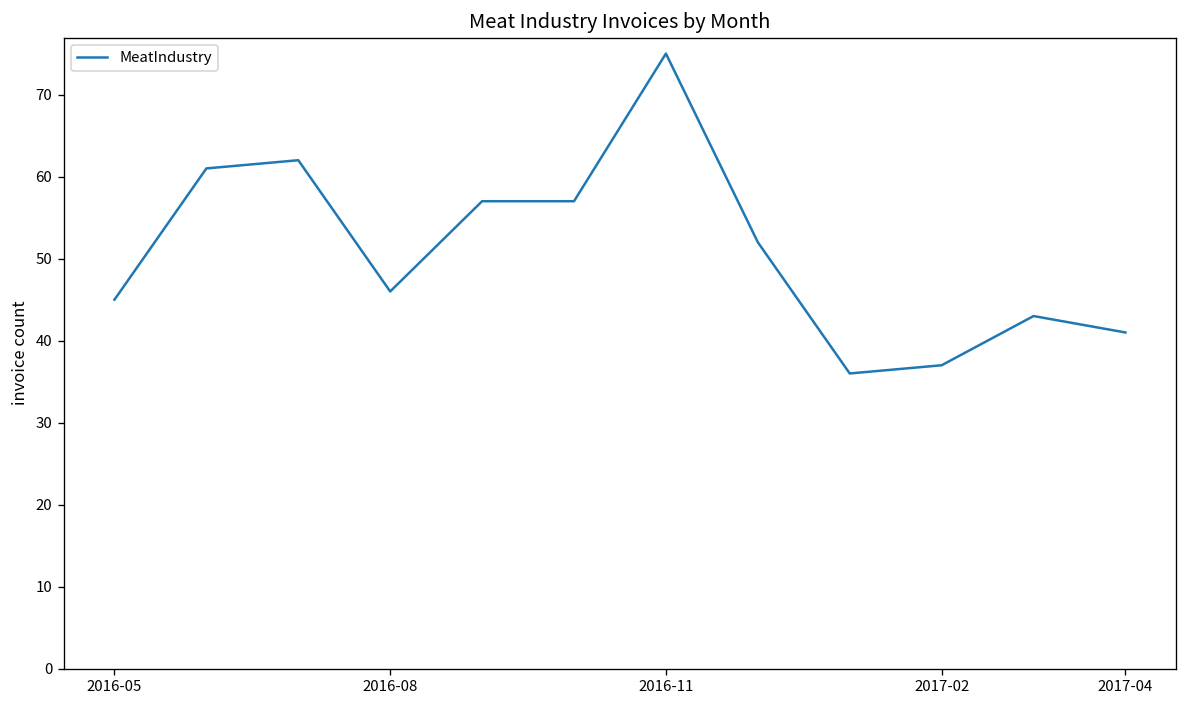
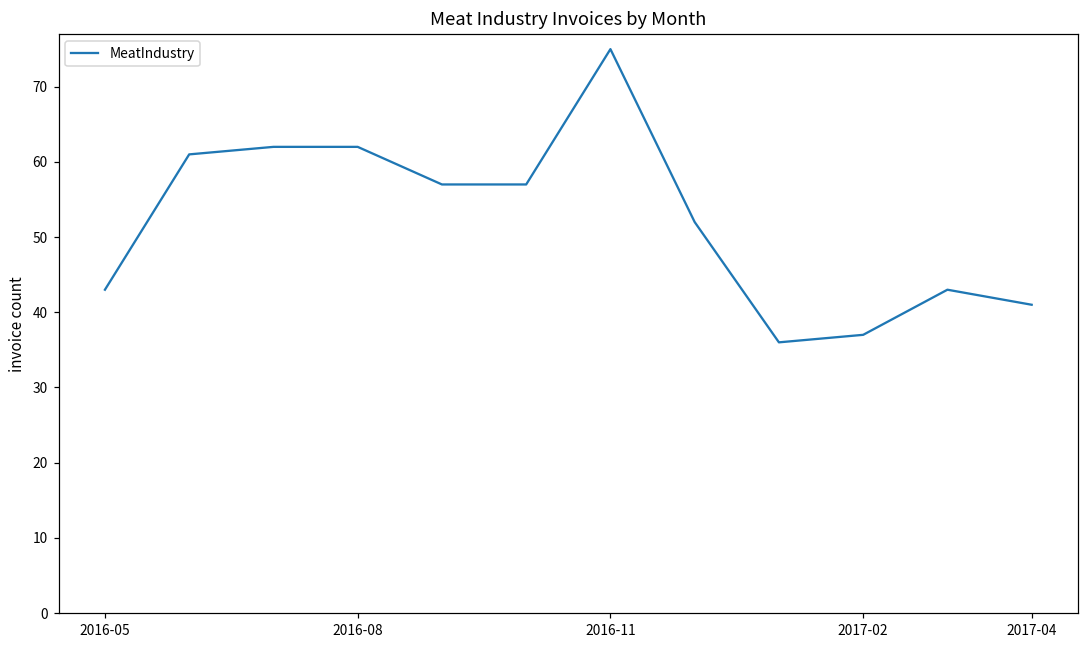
  {
-   "2016-05": 45,
-   "2016-08": 46,
+   "2016-05": 43,
+   "2016-08": 62,
    "2016-11": 75,
    "2017-02": 37,
    "2017-04": 41
  }
